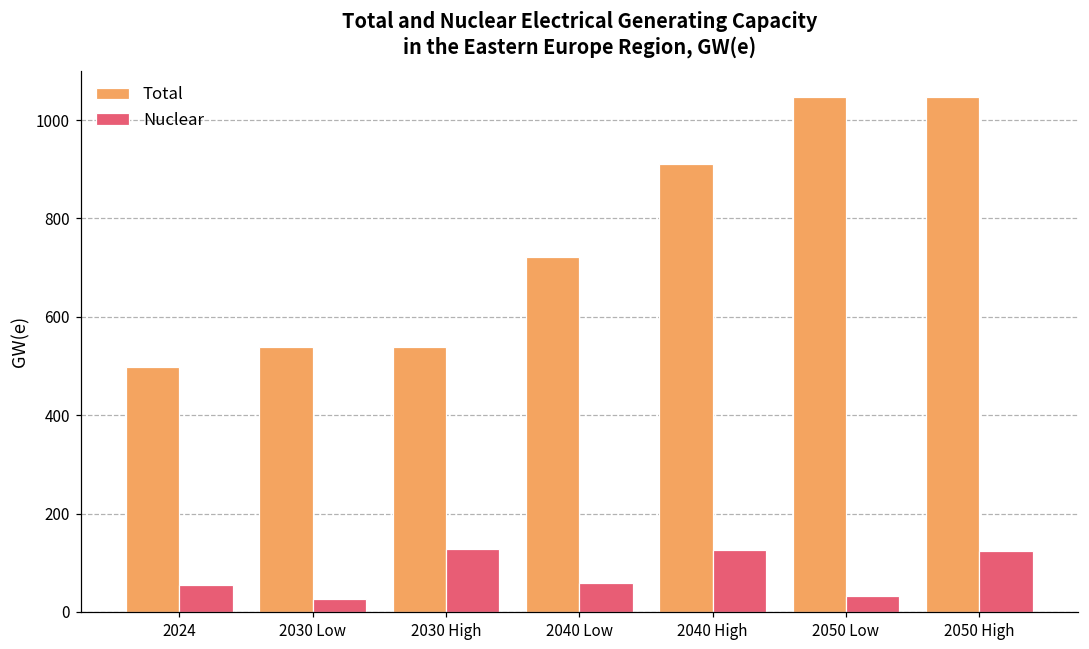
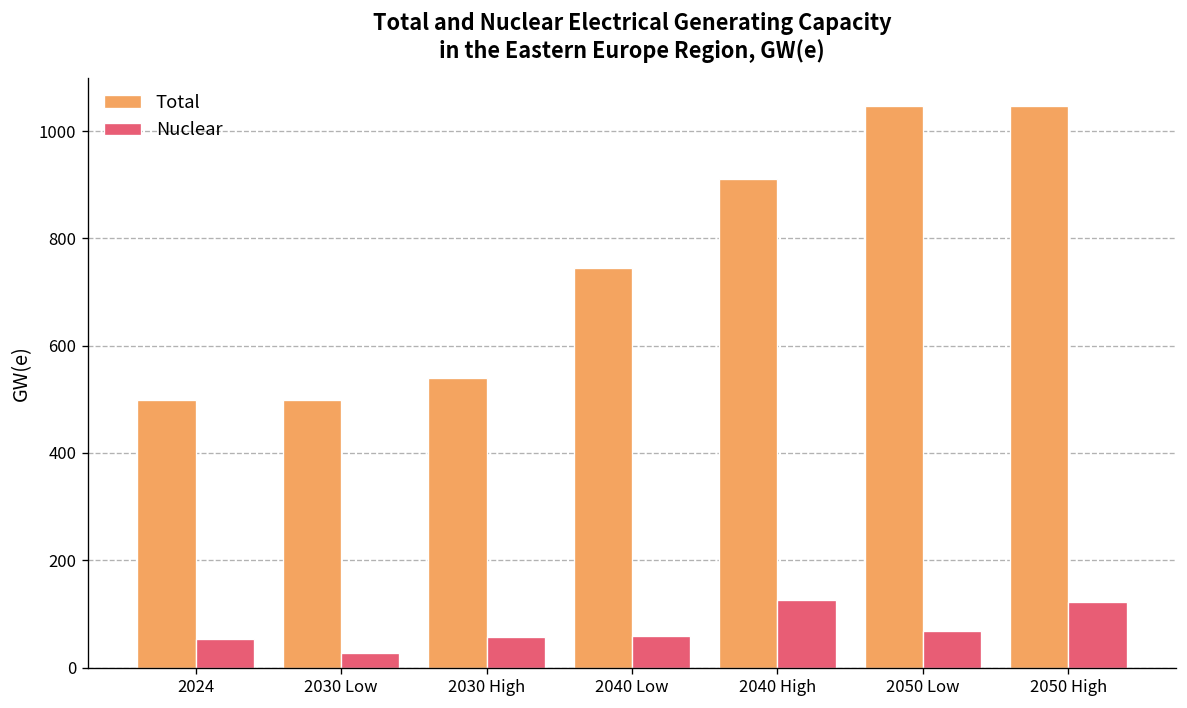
  {
    "Total": {
      "2024": 500,
-     "2030 Low": 540,
+     "2030 Low": 500,
      "2030 High": 540,
-     "2040 Low": 720,
+     "2040 Low": 740,
      "2040 High": 910,
      "2050 Low": 1050,
      "2050 High": 1050
    },
    "Nuclear": {
      "2024": 50,
      "2030 Low": 30,
-     "2030 High": 130,
+     "2030 High": 60,
      "2040 Low": 60,
      "2040 High": 130,
-     "2050 Low": 30,
+     "2050 Low": 70,
      "2050 High": 120
    }
  }
